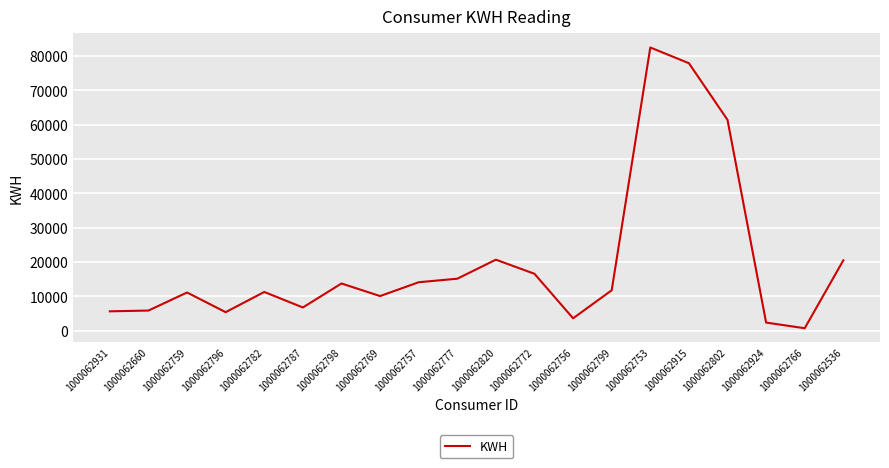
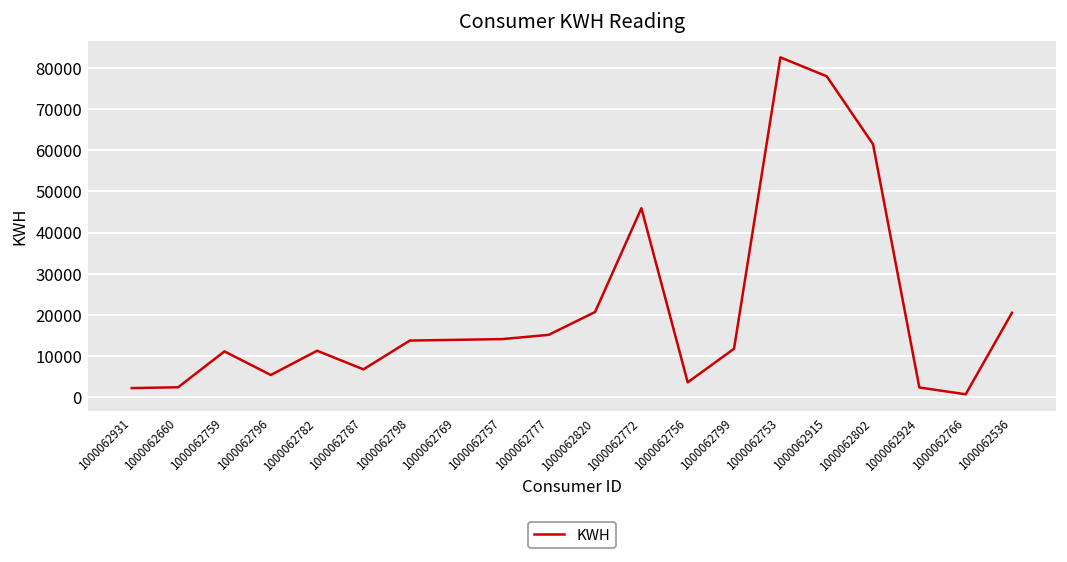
  {
-   "1000062931": 6000,
-   "1000062660": 6000,
+   "1000062931": 2000,
+   "1000062660": 2000,
    "1000062759": 11000,
    "1000062796": 5000,
    "1000062782": 11000,
    "1000062787": 7000,
    "1000062798": 14000,
-   "1000062769": 10000,
+   "1000062769": 14000,
    "1000062757": 14000,
    "1000062777": 15000,
    "1000062820": 21000,
-   "1000062772": 17000,
+   "1000062772": 46000,
    "1000062756": 4000,
    "1000062799": 12000,
    "1000062753": 82000,
    "1000062915": 78000,
    "1000062802": 61000,
    "1000062924": 2000,
    "1000062766": 1000,
    "1000062536": 21000
  }
